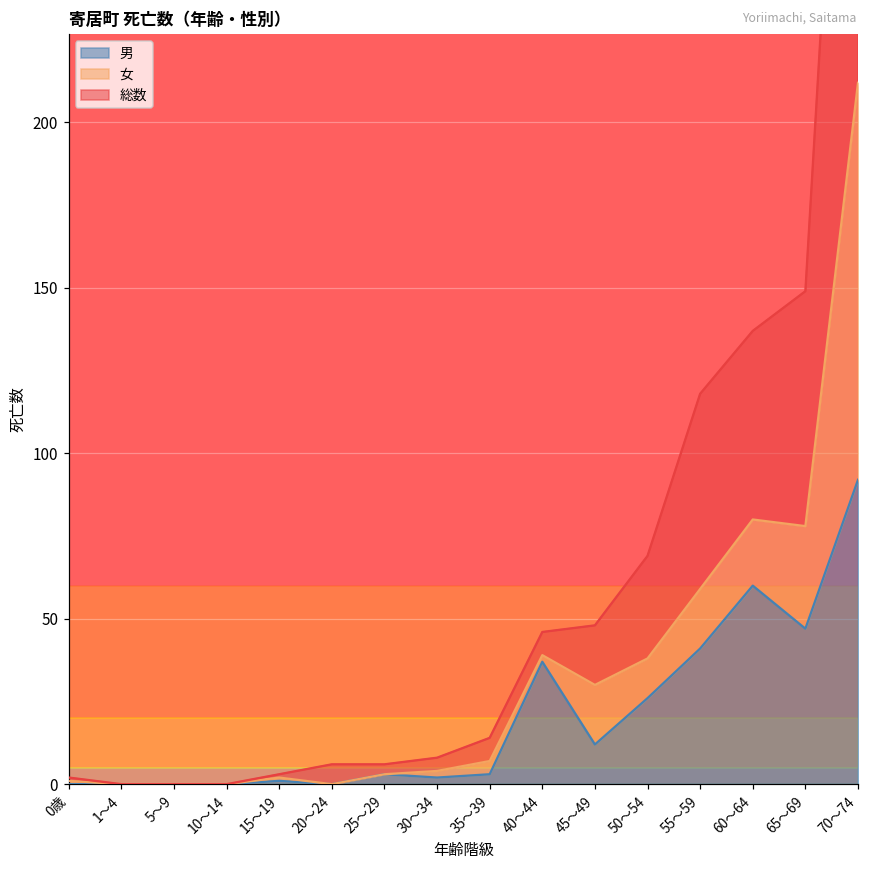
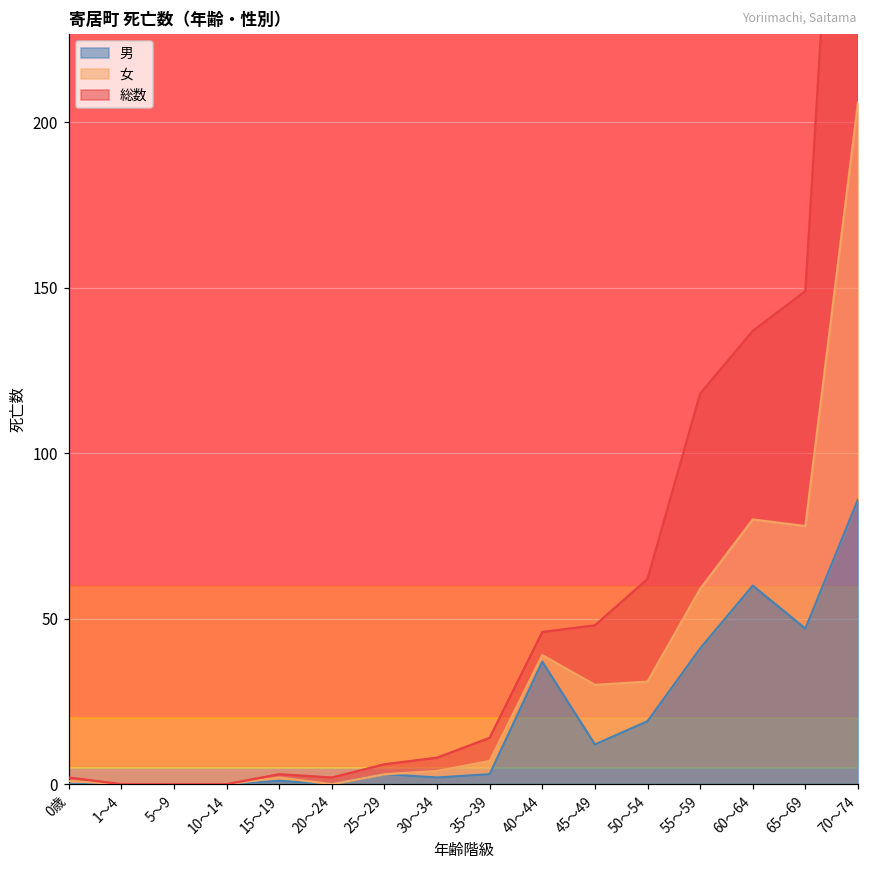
  {
    "男": {
      "0歳": 0,
      "15～19": 1,
      "30～34": 2,
      "35～39": 3,
      "40～44": 37,
      "45～49": 12,
-     "50～54": 26,
+     "50～54": 19,
      "55～59": 41,
      "60～64": 60,
      "65～69": 47,
-     "70～74": 92
+     "70～74": 86
    },
    "女": {
      "0歳": 1,
      "15～19": 1,
      "30～34": 2,
      "35～39": 4,
      "40～44": 2,
      "45～49": 18,
      "50～54": 12,
      "55～59": 18,
      "60～64": 20,
      "65～69": 31,
      "70～74": 120
    },
    "総数": {
      "0歳": 1,
      "15～19": 1,
-     "20～24": 6,
+     "20～24": 2,
      "25～29": 3,
      "30～34": 4,
      "35～39": 7,
      "40～44": 7,
      "45～49": 18,
      "50～54": 31,
      "55～59": 59,
      "60～64": 57,
      "65～69": 71
    }
  }
